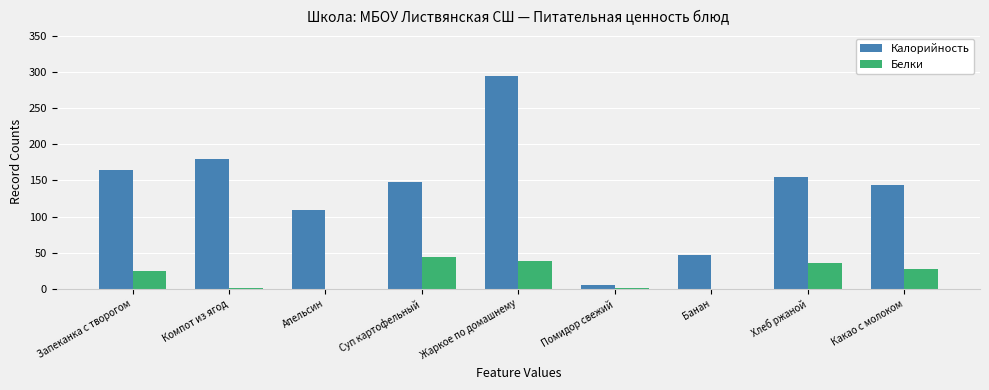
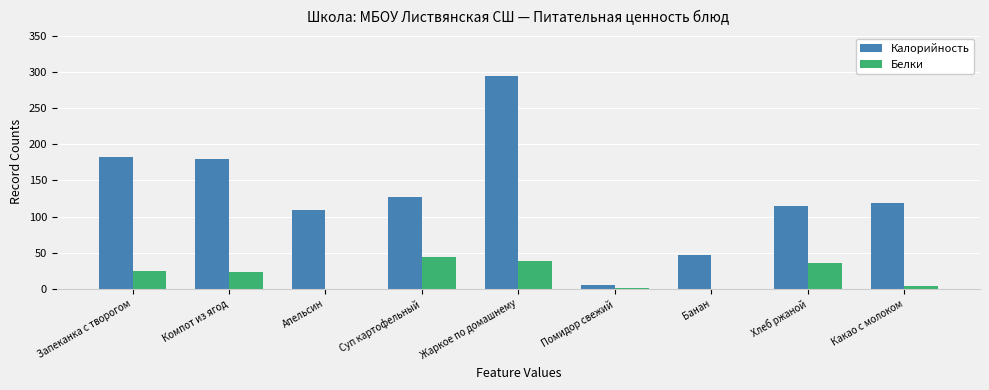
  {
    "Калорийность": {
-     "Запеканка с творогом": 170,
+     "Запеканка с творогом": 180,
      "Компот из ягод": 180,
      "Апельсин": 110,
-     "Суп картофельный": 150,
+     "Суп картофельный": 130,
      "Жаркое по домашнему": 300,
      "Помидор свежий": 10,
      "Банан": 50,
-     "Хлеб ржаной": 150,
-     "Какао с молоком": 140
+     "Хлеб ржаной": 110,
+     "Какао с молоком": 120
    },
    "Белки": {
      "Запеканка с творогом": 20,
-     "Компот из ягод": 0,
+     "Компот из ягод": 20,
      "Апельсин": 0,
      "Суп картофельный": 40,
      "Жаркое по домашнему": 40,
      "Банан": 0,
      "Хлеб ржаной": 40,
-     "Какао с молоком": 30
+     "Какао с молоком": 0
    }
  }
